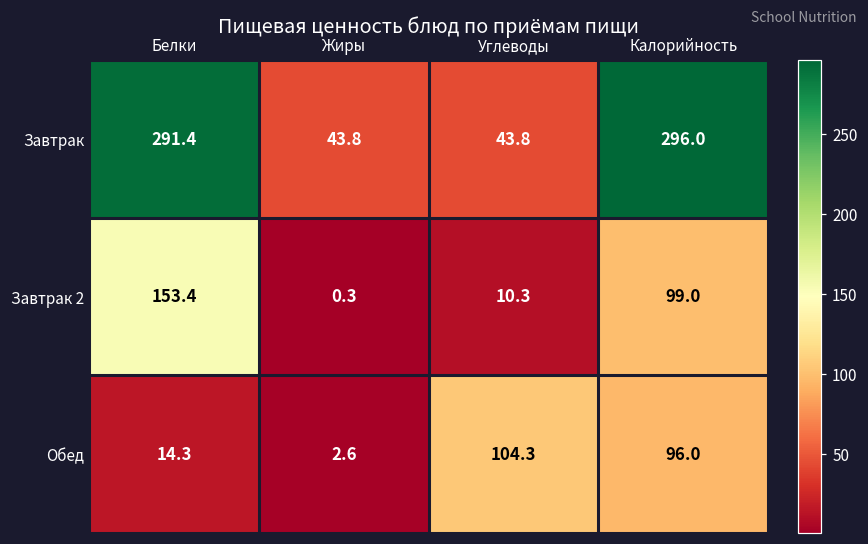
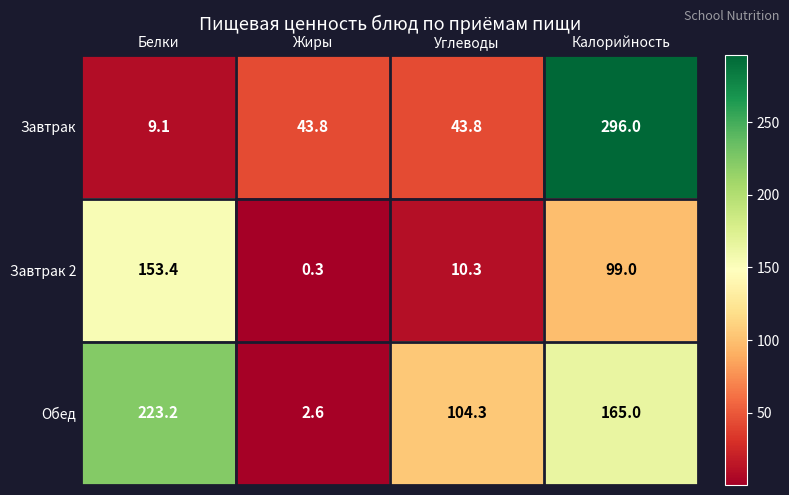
  {
    "Завтрак": {
-     "Белки": 291.4,
+     "Белки": 9.1,
      "Жиры": 43.8,
      "Углеводы": 43.8,
      "Калорийность": 296.0
    },
    "Завтрак 2": {
      "Белки": 153.4,
      "Жиры": 0.3,
      "Углеводы": 10.3,
      "Калорийность": 99.0
    },
    "Обед": {
-     "Белки": 14.3,
+     "Белки": 223.2,
      "Жиры": 2.6,
      "Углеводы": 104.3,
-     "Калорийность": 96.0
+     "Калорийность": 165.0
    }
  }
